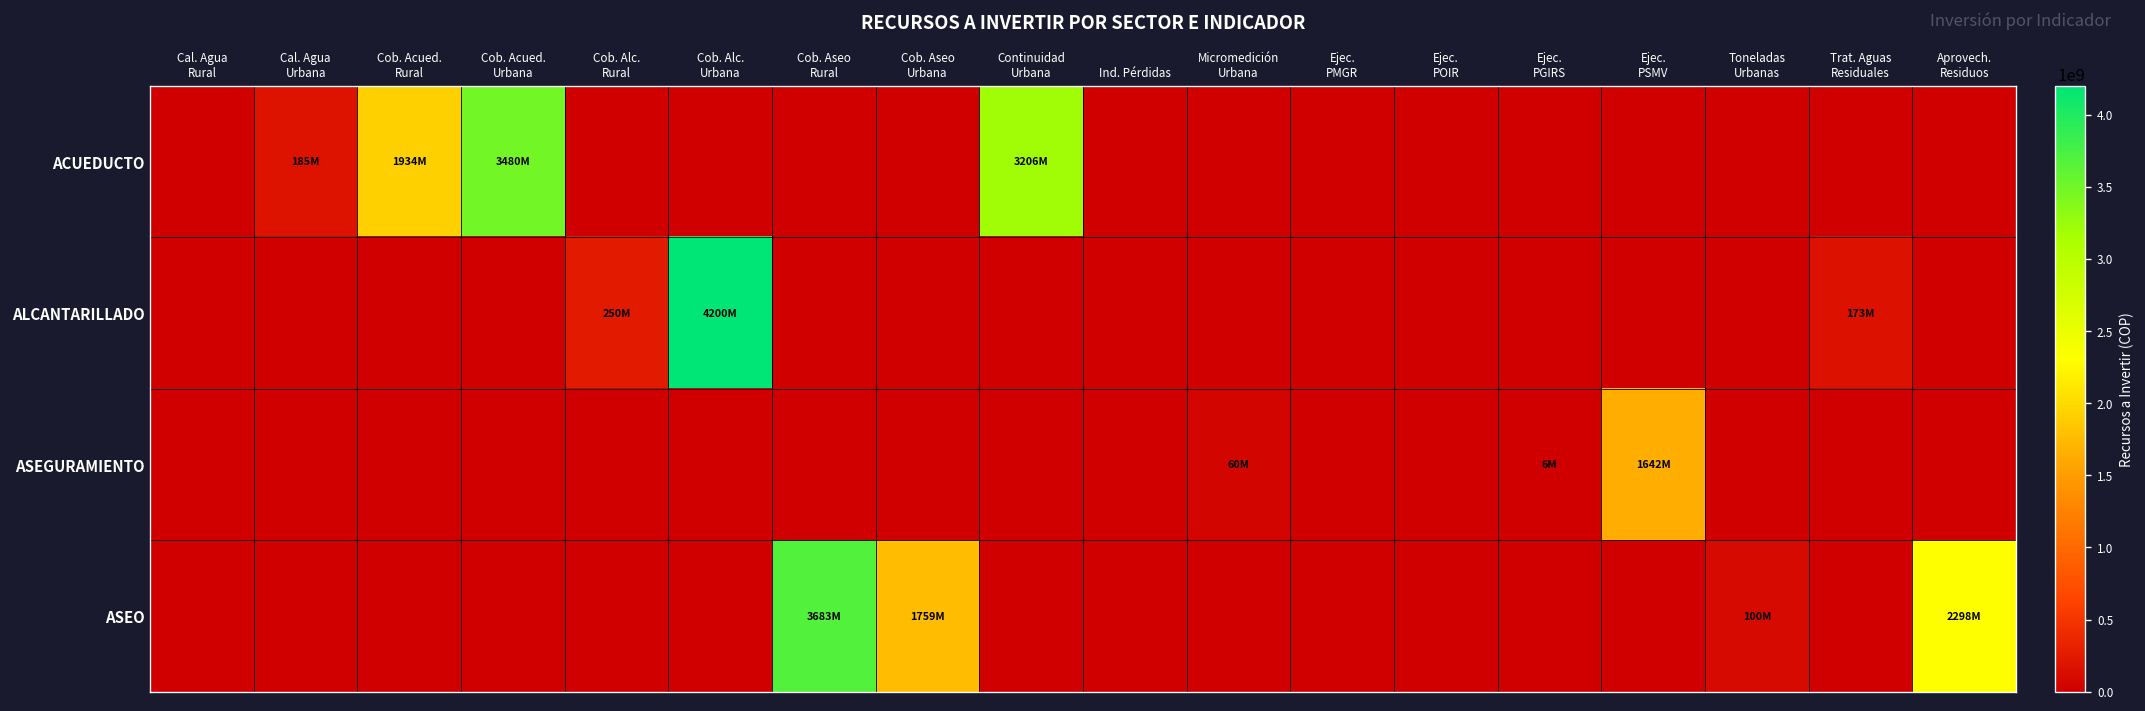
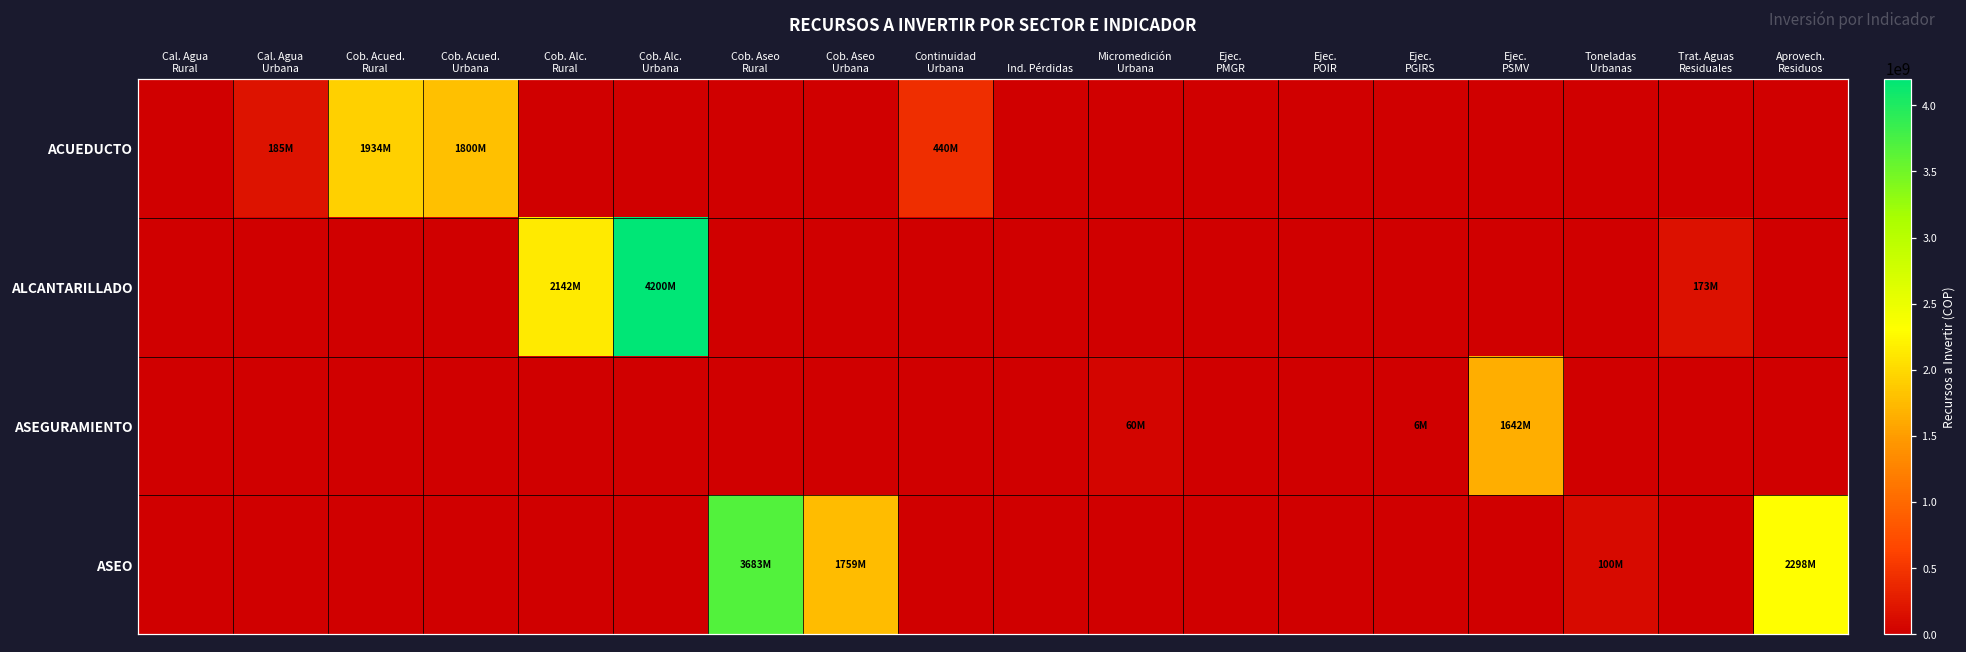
  {
    "ACUEDUCTO": {
      "Cal. Agua Urbana": "185M",
      "Cob. Acued. Rural": "1934M",
-     "Cob. Acued. Urbana": "3480M",
-     "Continuidad Urbana": "3206M"
+     "Cob. Acued. Urbana": "1800M",
+     "Continuidad Urbana": "440M"
    },
    "ALCANTARILLADO": {
-     "Cob. Alc. Rural": "250M",
+     "Cob. Alc. Rural": "2142M",
      "Cob. Alc. Urbana": "4200M",
      "Trat. Aguas Residuales": "173M"
    },
    "ASEGURAMIENTO": {
      "Micromedición Urbana": "60M",
      "Ejec. PGIRS": "6M",
      "Ejec. PSMV": "1642M"
    },
    "ASEO": {
      "Cob. Aseo Rural": "3683M",
      "Cob. Aseo Urbana": "1759M",
      "Toneladas Urbanas": "100M",
      "Aprovech. Residuos": "2298M"
    }
  }
